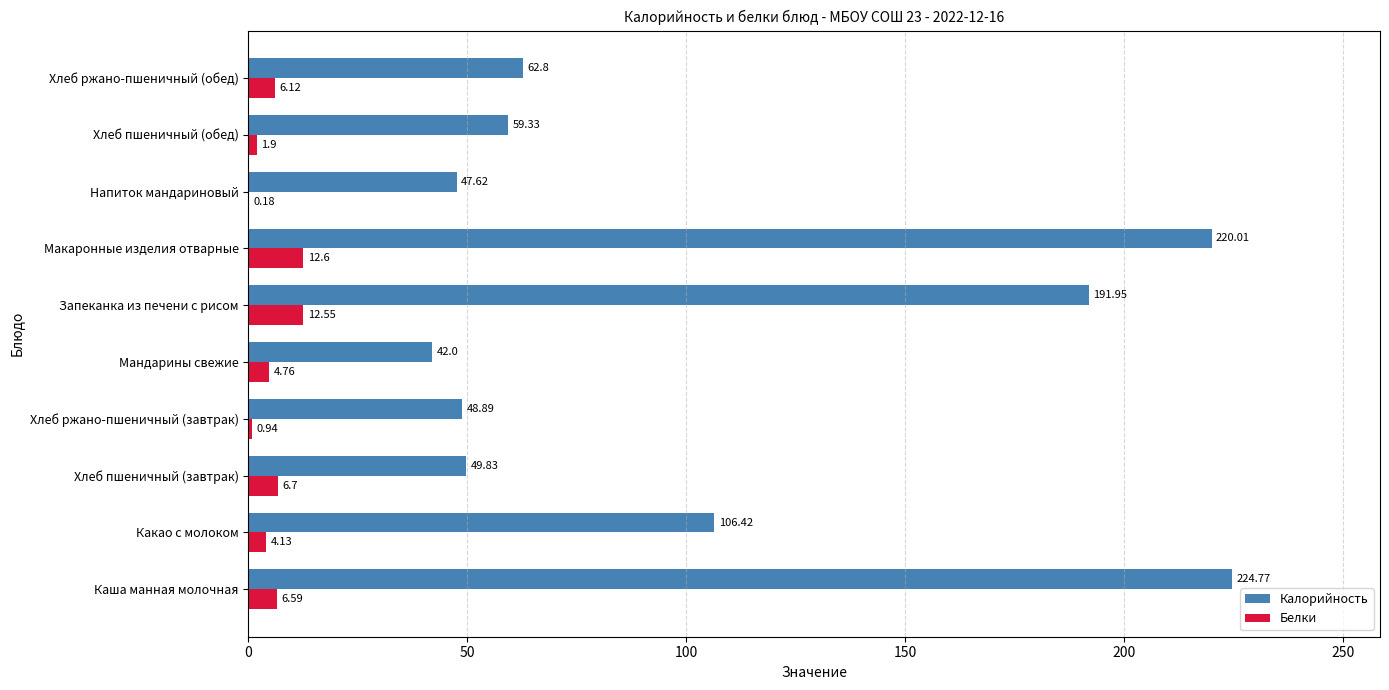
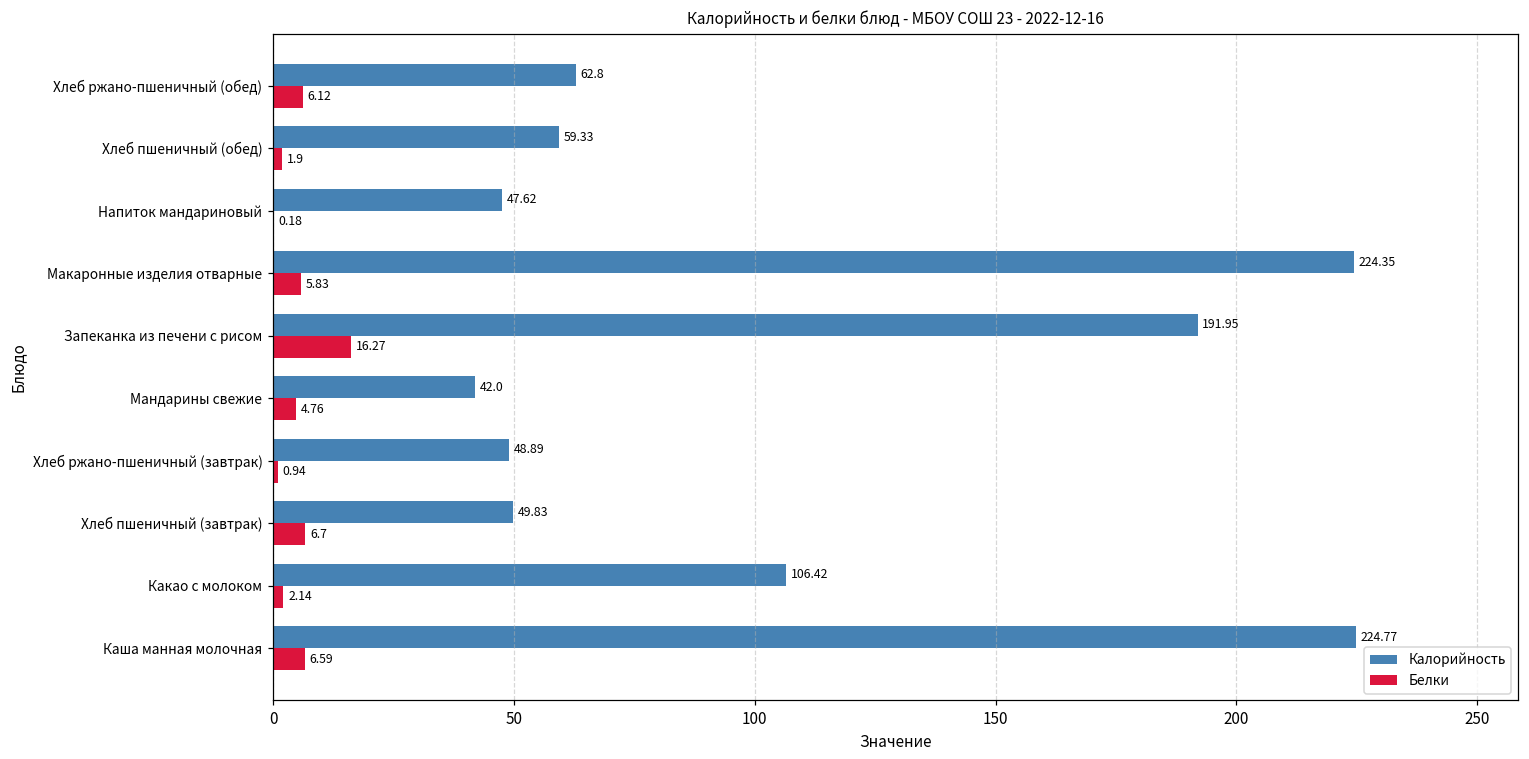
  {
    "Калорийность": {
      "Хлеб ржано-пшеничный (обед)": 62.8,
      "Хлеб пшеничный (обед)": 59.33,
      "Напиток мандариновый": 47.62,
-     "Макаронные изделия отварные": 220.01,
+     "Макаронные изделия отварные": 224.35,
      "Запеканка из печени с рисом": 191.95,
      "Мандарины свежие": 42.0,
      "Хлеб ржано-пшеничный (завтрак)": 48.89,
      "Хлеб пшеничный (завтрак)": 49.83,
      "Какао с молоком": 106.42,
      "Каша манная молочная": 224.77
    },
    "Белки": {
      "Хлеб ржано-пшеничный (обед)": 6.12,
      "Хлеб пшеничный (обед)": 1.9,
      "Напиток мандариновый": 0.18,
-     "Макаронные изделия отварные": 12.6,
-     "Запеканка из печени с рисом": 12.55,
+     "Макаронные изделия отварные": 5.83,
+     "Запеканка из печени с рисом": 16.27,
      "Мандарины свежие": 4.76,
      "Хлеб ржано-пшеничный (завтрак)": 0.94,
      "Хлеб пшеничный (завтрак)": 6.7,
-     "Какао с молоком": 4.13,
+     "Какао с молоком": 2.14,
      "Каша манная молочная": 6.59
    }
  }
